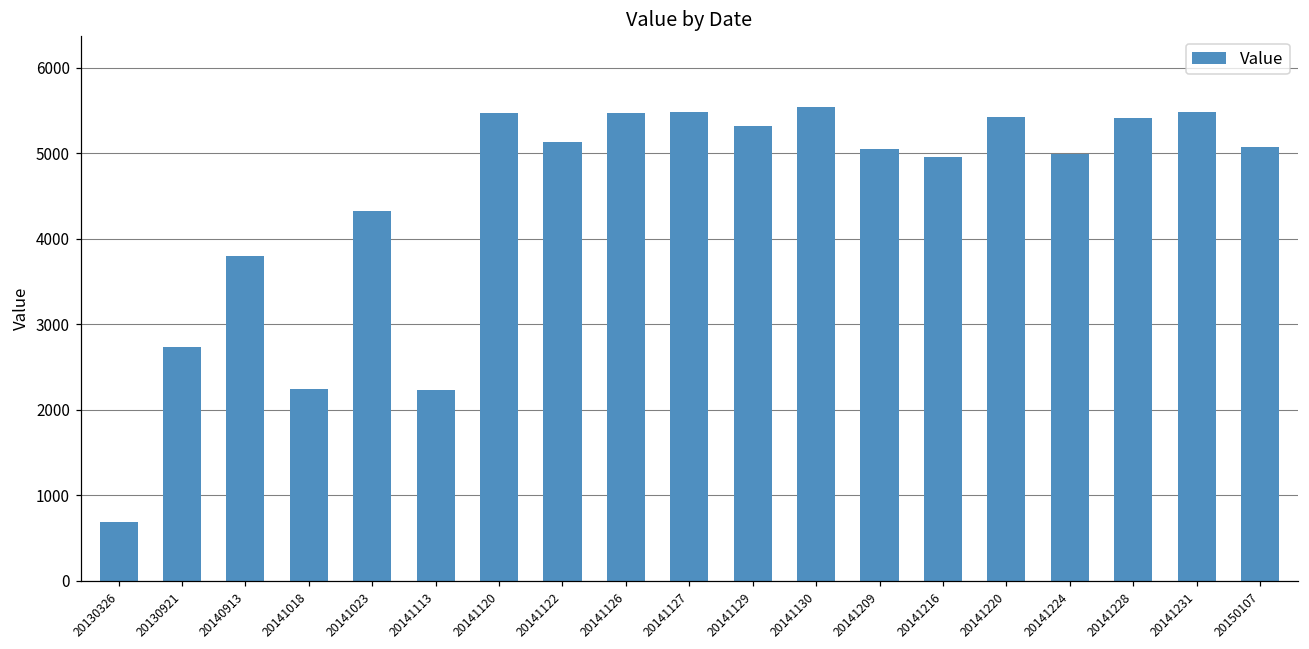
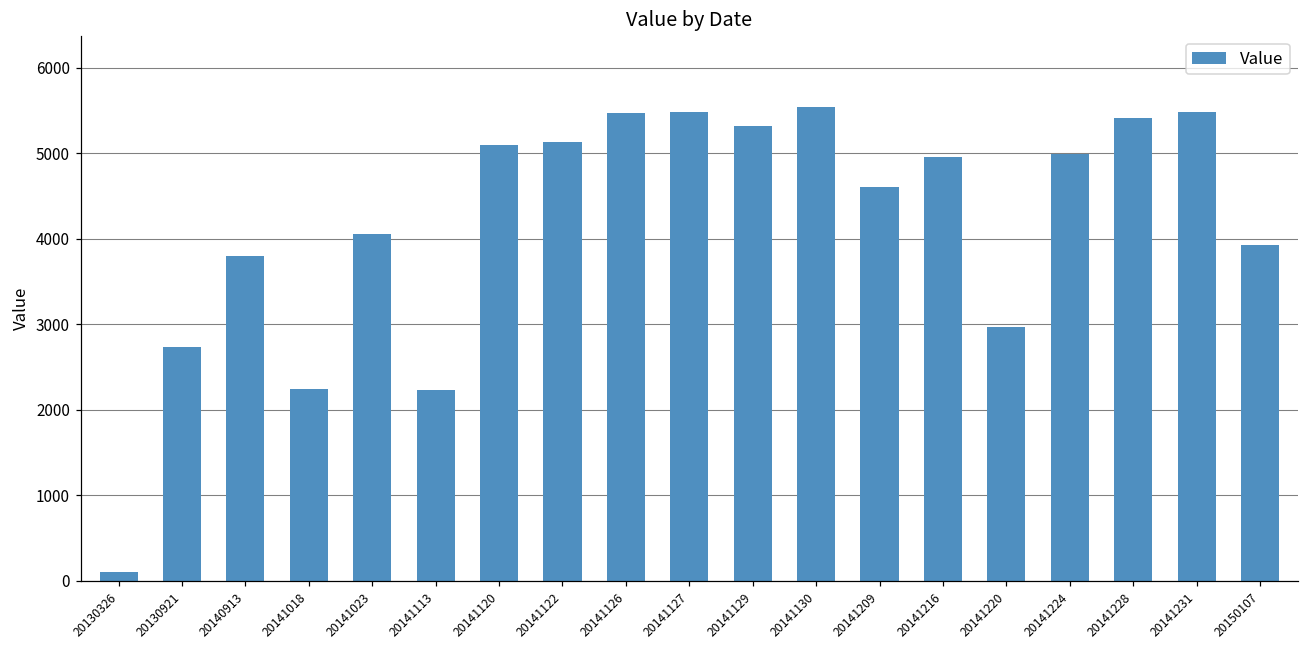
  {
-   "20130326": 700,
+   "20130326": 100,
    "20130921": 2700,
    "20140913": 3800,
    "20141018": 2200,
-   "20141023": 4300,
+   "20141023": 4100,
    "20141113": 2200,
-   "20141120": 5500,
+   "20141120": 5100,
    "20141122": 5100,
    "20141126": 5500,
    "20141127": 5500,
    "20141129": 5300,
    "20141130": 5500,
-   "20141209": 5100,
+   "20141209": 4600,
    "20141216": 5000,
-   "20141220": 5400,
+   "20141220": 3000,
    "20141224": 5000,
    "20141228": 5400,
    "20141231": 5500,
-   "20150107": 5100
+   "20150107": 3900
  }
